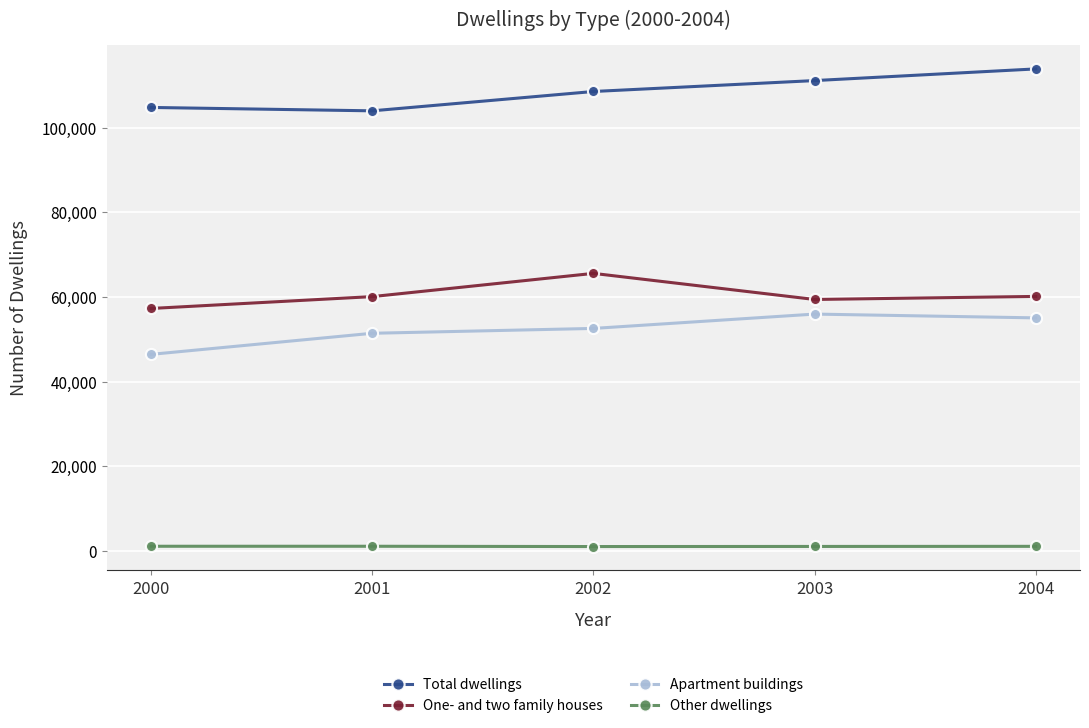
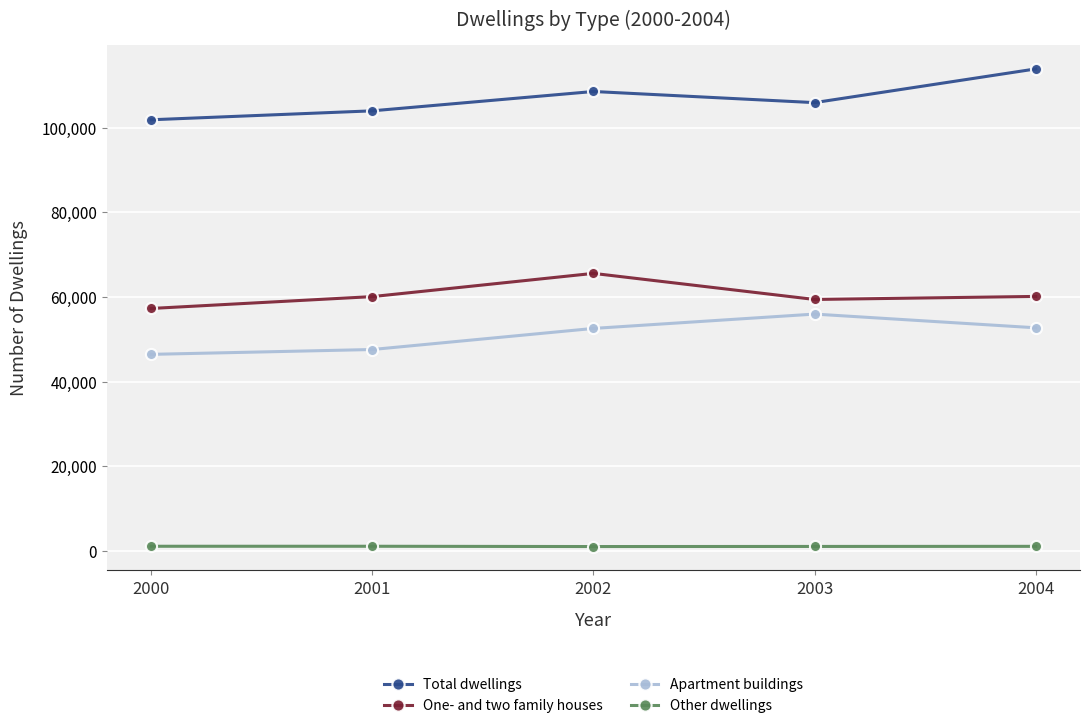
  {
    "Total dwellings": {
-     "2000": "105,000",
+     "2000": "102,000",
      "2001": "104,000",
      "2002": "109,000",
-     "2003": "111,000",
+     "2003": "106,000",
      "2004": "114,000"
    },
    "One- and two family houses": {
      "2000": "57,000",
      "2001": "60,000",
      "2002": "66,000",
      "2003": "59,000",
      "2004": "60,000"
    },
    "Apartment buildings": {
      "2000": "46,000",
-     "2001": "51,000",
+     "2001": "48,000",
      "2002": "53,000",
      "2003": "56,000",
-     "2004": "55,000"
+     "2004": "53,000"
    },
    "Other dwellings": {
      "2000": "1,000",
      "2001": "1,000",
      "2002": "1,000",
      "2003": "1,000",
      "2004": "1,000"
    }
  }
